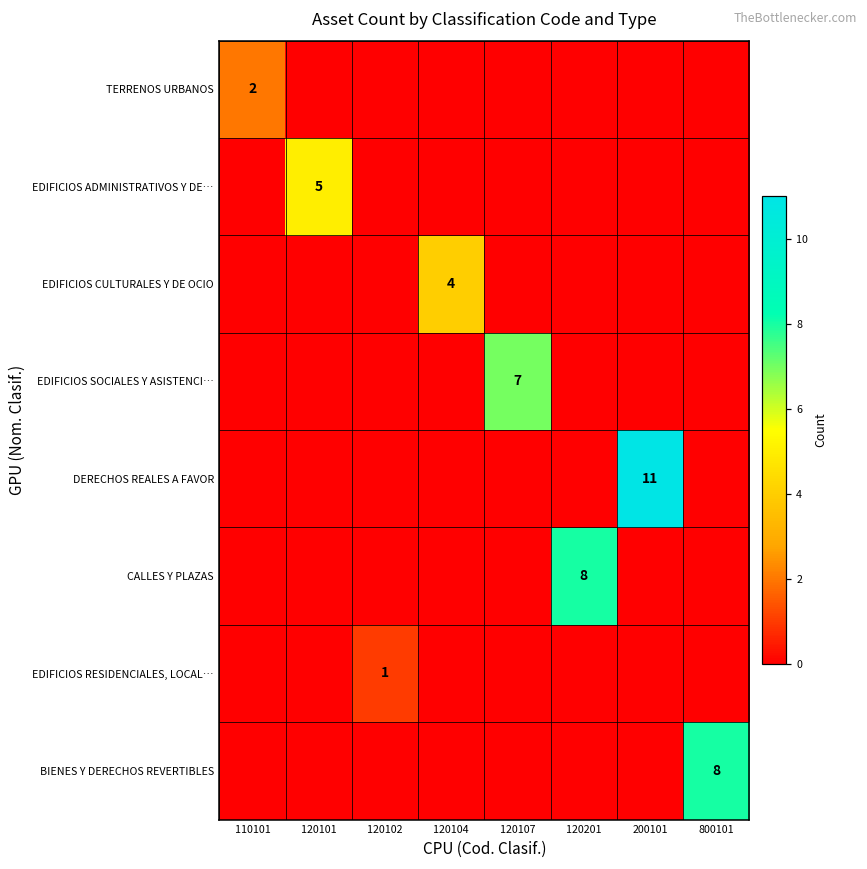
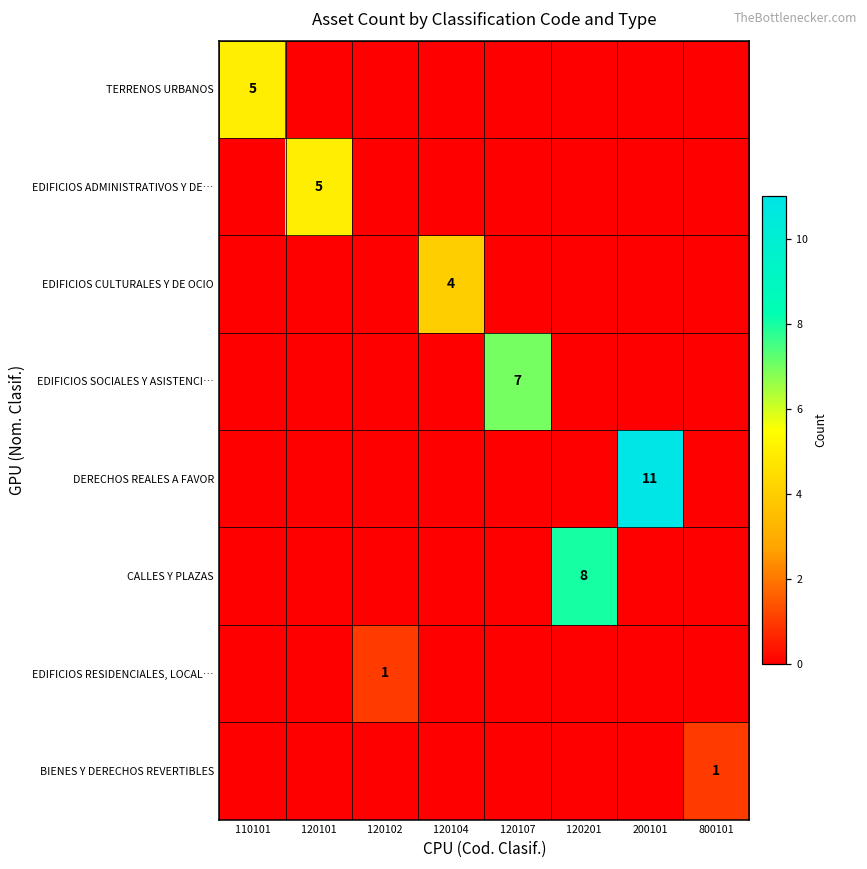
  {
    "TERRENOS URBANOS": {
-     "110101": 2
+     "110101": 5
    },
    "EDIFICIOS ADMINISTRATIVOS Y DE…": {
      "120101": 5
    },
    "EDIFICIOS CULTURALES Y DE OCIO": {
      "120104": 4
    },
    "EDIFICIOS SOCIALES Y ASISTENCI…": {
      "120107": 7
    },
    "DERECHOS REALES A FAVOR": {
      "200101": 11
    },
    "CALLES Y PLAZAS": {
      "120201": 8
    },
    "EDIFICIOS RESIDENCIALES, LOCAL…": {
      "120102": 1
    },
    "BIENES Y DERECHOS REVERTIBLES": {
-     "800101": 8
+     "800101": 1
    }
  }
